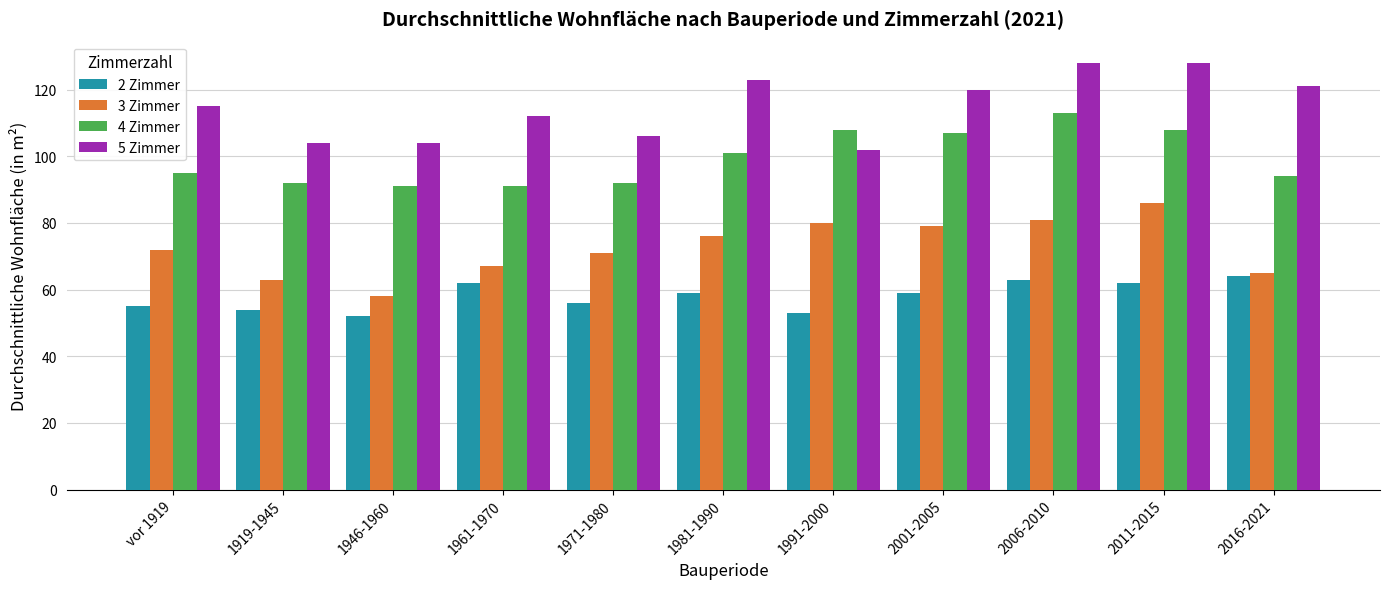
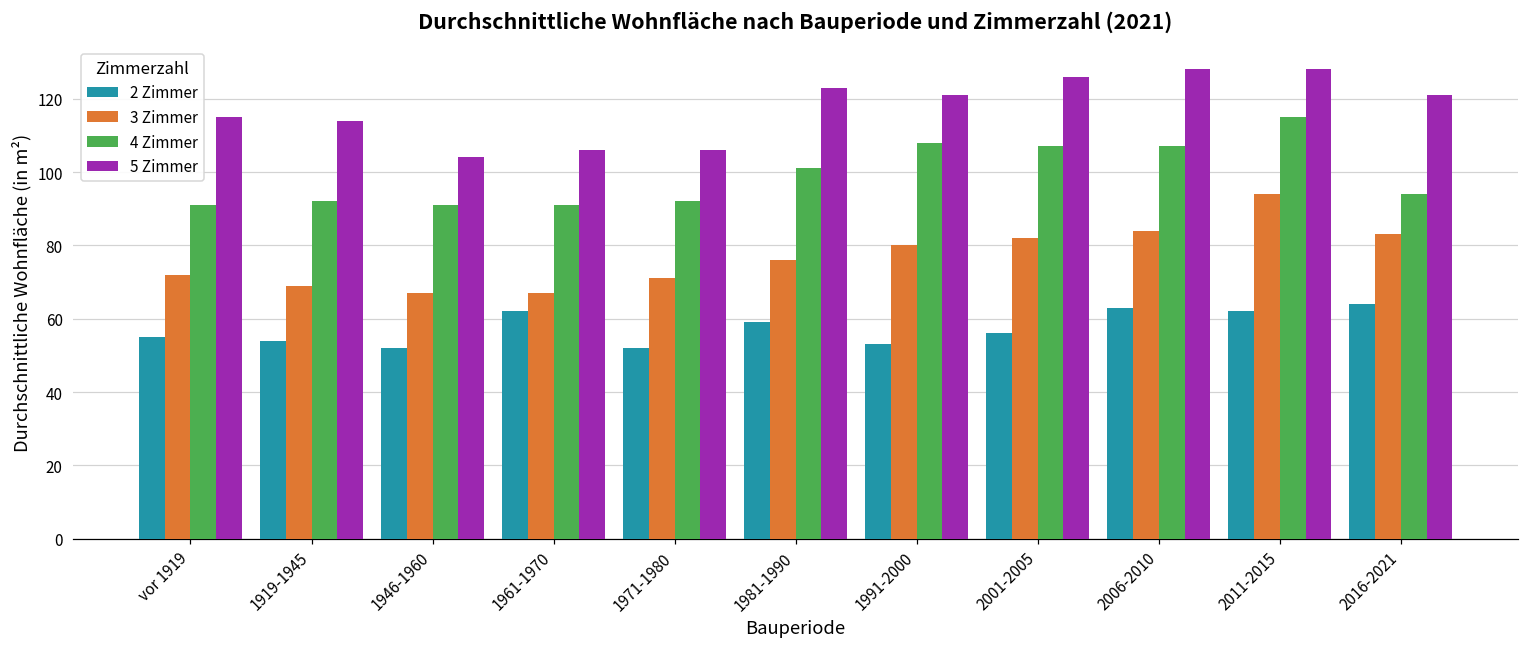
  {
    "2 Zimmer": {
      "vor 1919": 55,
      "1919-1945": 54,
      "1946-1960": 52,
      "1961-1970": 62,
-     "1971-1980": 56,
+     "1971-1980": 52,
      "1981-1990": 59,
      "1991-2000": 53,
-     "2001-2005": 59,
+     "2001-2005": 56,
      "2006-2010": 63,
      "2011-2015": 62,
      "2016-2021": 64
    },
    "3 Zimmer": {
      "vor 1919": 72,
-     "1919-1945": 63,
-     "1946-1960": 58,
+     "1919-1945": 69,
+     "1946-1960": 67,
      "1961-1970": 67,
      "1971-1980": 71,
      "1981-1990": 76,
      "1991-2000": 80,
-     "2001-2005": 79,
-     "2006-2010": 81,
-     "2011-2015": 86,
-     "2016-2021": 65
+     "2001-2005": 82,
+     "2006-2010": 84,
+     "2011-2015": 94,
+     "2016-2021": 83
    },
    "4 Zimmer": {
-     "vor 1919": 95,
+     "vor 1919": 91,
      "1919-1945": 92,
      "1946-1960": 91,
      "1961-1970": 91,
      "1971-1980": 92,
      "1981-1990": 101,
      "1991-2000": 108,
      "2001-2005": 107,
-     "2006-2010": 113,
-     "2011-2015": 108,
+     "2006-2010": 107,
+     "2011-2015": 115,
      "2016-2021": 94
    },
    "5 Zimmer": {
      "vor 1919": 115,
-     "1919-1945": 104,
+     "1919-1945": 114,
      "1946-1960": 104,
-     "1961-1970": 112,
+     "1961-1970": 106,
      "1971-1980": 106,
      "1981-1990": 123,
-     "1991-2000": 102,
-     "2001-2005": 120,
+     "1991-2000": 121,
+     "2001-2005": 126,
      "2006-2010": 128,
      "2011-2015": 128,
      "2016-2021": 121
    }
  }
